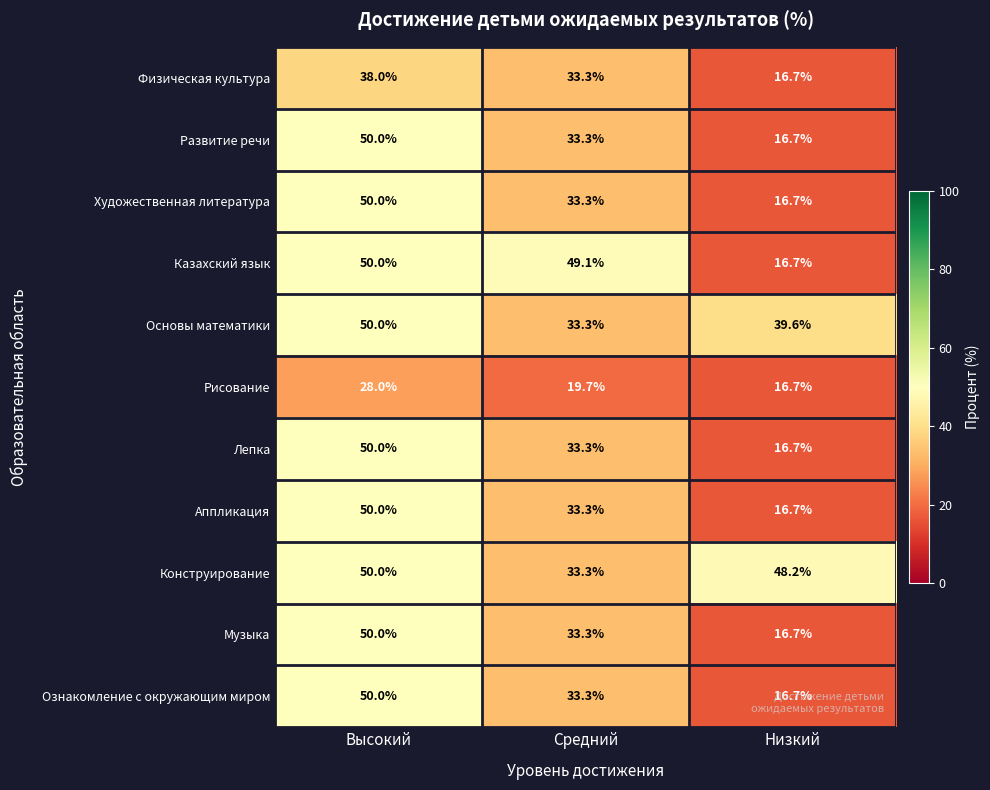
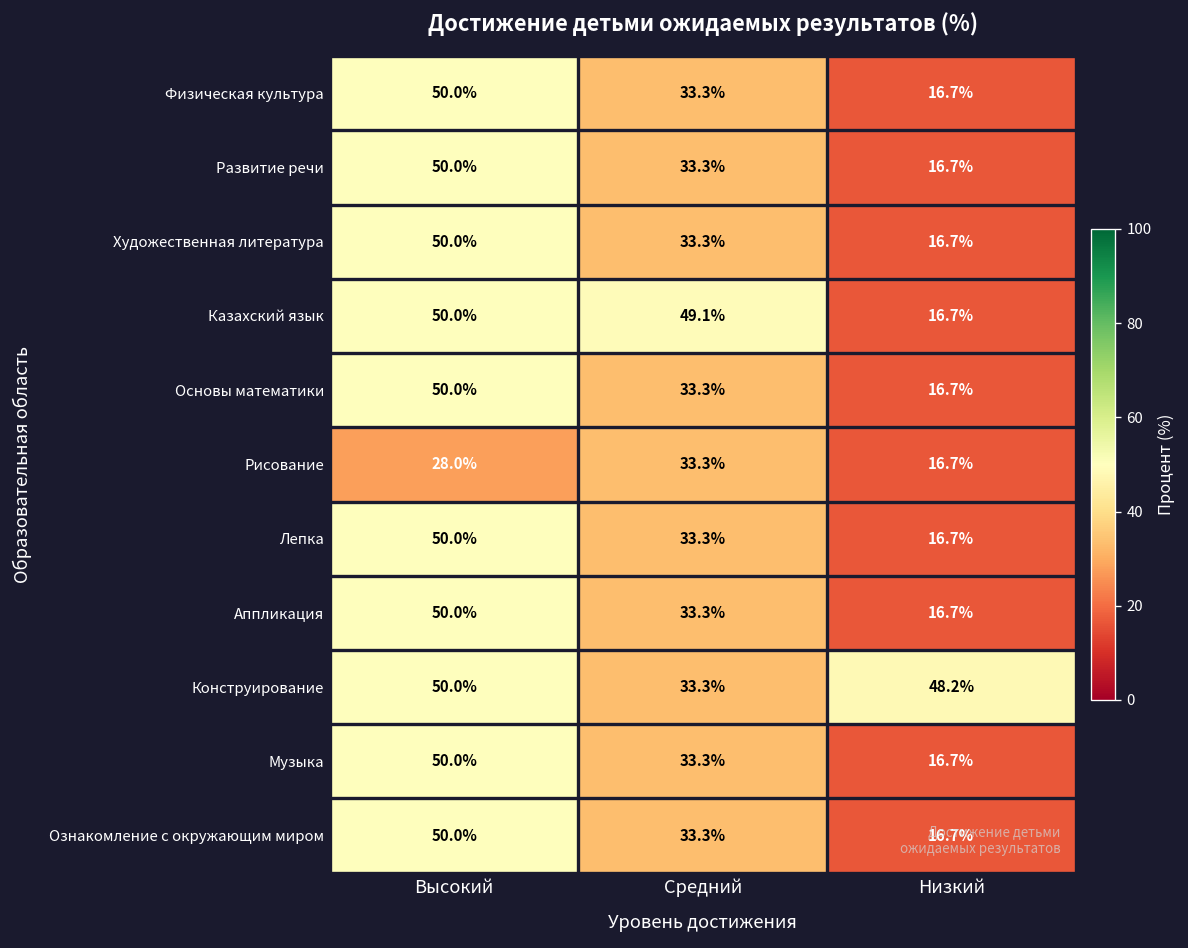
  {
    "Физическая культура": {
-     "Высокий": "38.0%",
+     "Высокий": "50.0%",
      "Средний": "33.3%",
      "Низкий": "16.7%"
    },
    "Развитие речи": {
      "Высокий": "50.0%",
      "Средний": "33.3%",
      "Низкий": "16.7%"
    },
    "Художественная литература": {
      "Высокий": "50.0%",
      "Средний": "33.3%",
      "Низкий": "16.7%"
    },
    "Казахский язык": {
      "Высокий": "50.0%",
      "Средний": "49.1%",
      "Низкий": "16.7%"
    },
    "Основы математики": {
      "Высокий": "50.0%",
      "Средний": "33.3%",
-     "Низкий": "39.6%"
+     "Низкий": "16.7%"
    },
    "Рисование": {
      "Высокий": "28.0%",
-     "Средний": "19.7%",
+     "Средний": "33.3%",
      "Низкий": "16.7%"
    },
    "Лепка": {
      "Высокий": "50.0%",
      "Средний": "33.3%",
      "Низкий": "16.7%"
    },
    "Аппликация": {
      "Высокий": "50.0%",
      "Средний": "33.3%",
      "Низкий": "16.7%"
    },
    "Конструирование": {
      "Высокий": "50.0%",
      "Средний": "33.3%",
      "Низкий": "48.2%"
    },
    "Музыка": {
      "Высокий": "50.0%",
      "Средний": "33.3%",
      "Низкий": "16.7%"
    },
    "Ознакомление с окружающим миром": {
      "Высокий": "50.0%",
      "Средний": "33.3%"
    }
  }
